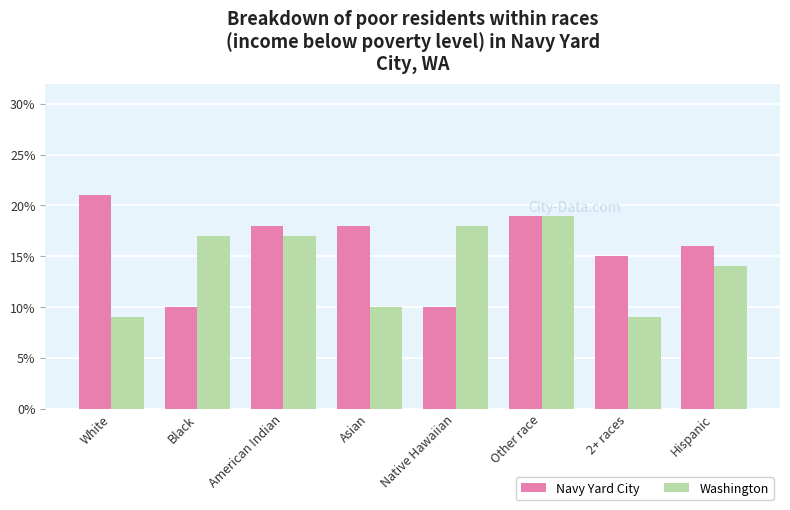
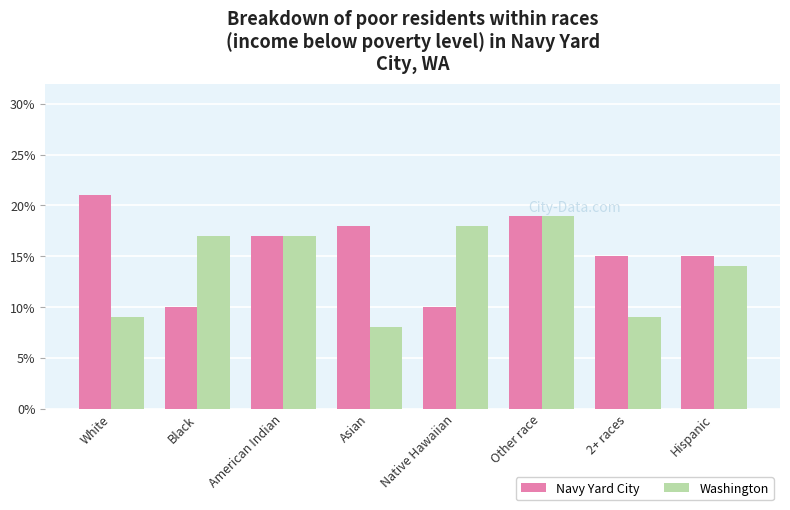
  {
    "Navy Yard City": {
      "White": "21%",
      "Black": "10%",
-     "American Indian": "18%",
+     "American Indian": "17%",
      "Asian": "18%",
      "Native Hawaiian": "10%",
      "Other race": "19%",
      "2+ races": "15%",
-     "Hispanic": "16%"
+     "Hispanic": "15%"
    },
    "Washington": {
      "White": "9%",
      "Black": "17%",
      "American Indian": "17%",
-     "Asian": "10%",
+     "Asian": "8%",
      "Native Hawaiian": "18%",
      "Other race": "19%",
      "2+ races": "9%",
      "Hispanic": "14%"
    }
  }
